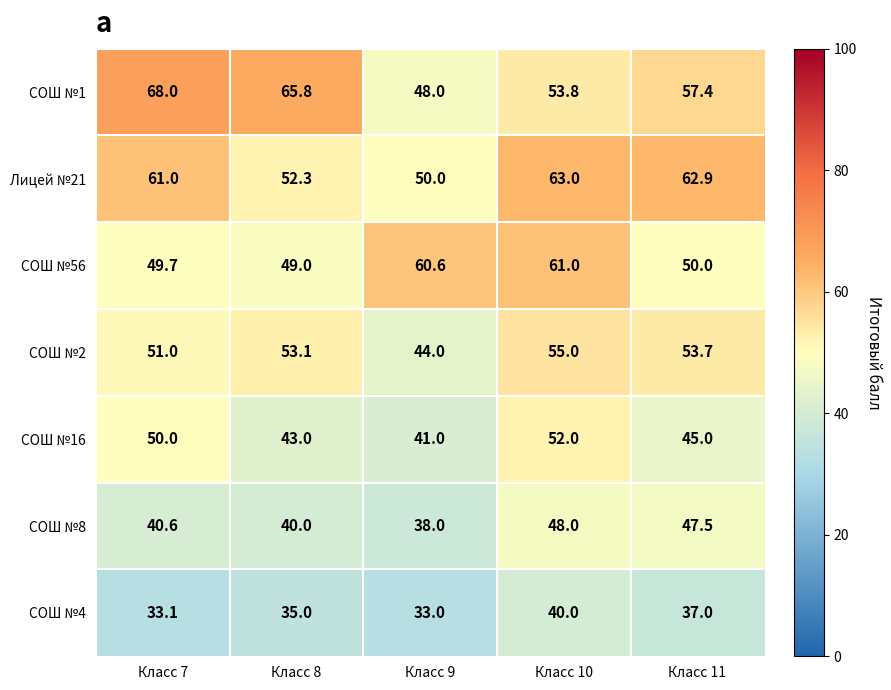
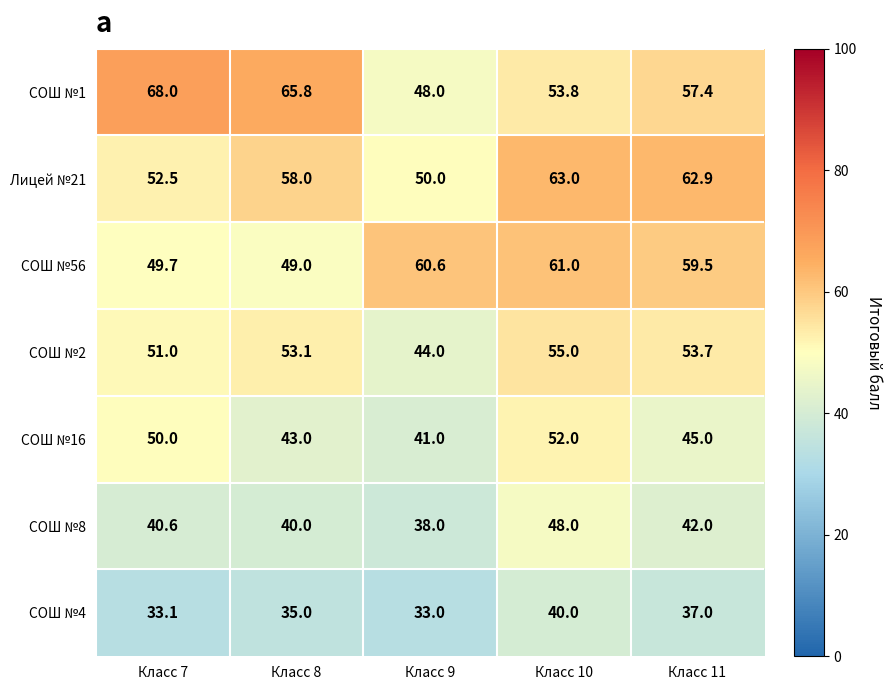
  {
    "СОШ №1": {
      "Класс 7": 68.0,
      "Класс 8": 65.8,
      "Класс 9": 48.0,
      "Класс 10": 53.8,
      "Класс 11": 57.4
    },
    "Лицей №21": {
-     "Класс 7": 61.0,
-     "Класс 8": 52.3,
+     "Класс 7": 52.5,
+     "Класс 8": 58.0,
      "Класс 9": 50.0,
      "Класс 10": 63.0,
      "Класс 11": 62.9
    },
    "СОШ №56": {
      "Класс 7": 49.7,
      "Класс 8": 49.0,
      "Класс 9": 60.6,
      "Класс 10": 61.0,
-     "Класс 11": 50.0
+     "Класс 11": 59.5
    },
    "СОШ №2": {
      "Класс 7": 51.0,
      "Класс 8": 53.1,
      "Класс 9": 44.0,
      "Класс 10": 55.0,
      "Класс 11": 53.7
    },
    "СОШ №16": {
      "Класс 7": 50.0,
      "Класс 8": 43.0,
      "Класс 9": 41.0,
      "Класс 10": 52.0,
      "Класс 11": 45.0
    },
    "СОШ №8": {
      "Класс 7": 40.6,
      "Класс 8": 40.0,
      "Класс 9": 38.0,
      "Класс 10": 48.0,
-     "Класс 11": 47.5
+     "Класс 11": 42.0
    },
    "СОШ №4": {
      "Класс 7": 33.1,
      "Класс 8": 35.0,
      "Класс 9": 33.0,
      "Класс 10": 40.0,
      "Класс 11": 37.0
    }
  }
